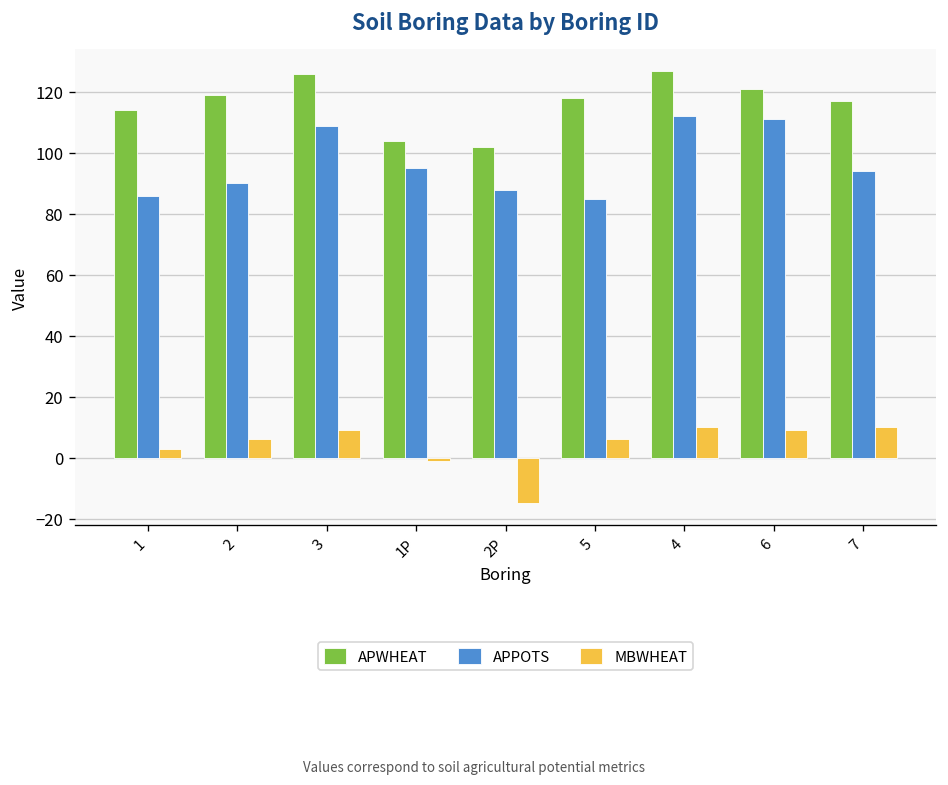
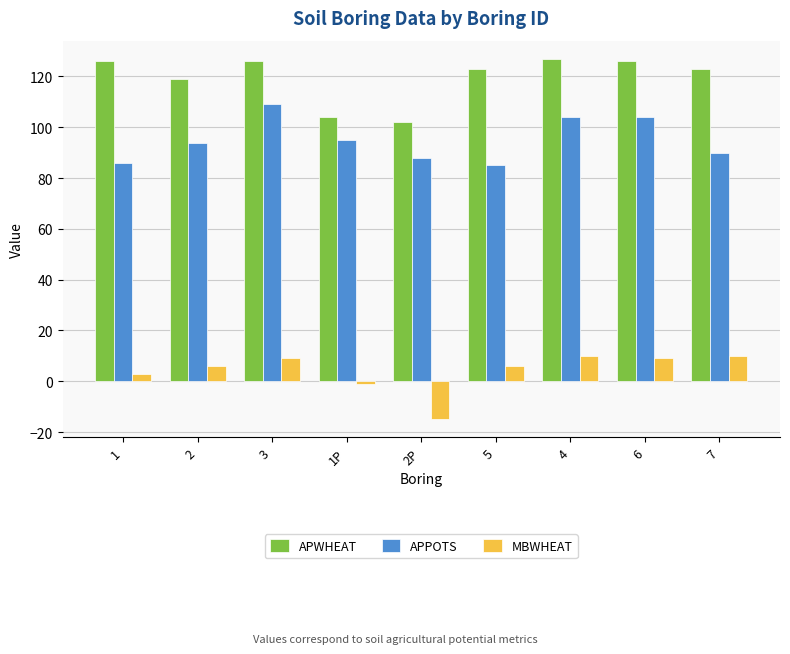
  {
    "APWHEAT": {
-     "1": 114,
+     "1": 126,
      "2": 119,
      "3": 126,
      "1P": 104,
      "2P": 102,
-     "5": 118,
+     "5": 123,
      "4": 127,
-     "6": 121,
-     "7": 117
+     "6": 126,
+     "7": 123
    },
    "APPOTS": {
      "1": 86,
-     "2": 90,
+     "2": 94,
      "3": 109,
      "1P": 95,
      "2P": 88,
      "5": 85,
-     "4": 112,
-     "6": 111,
-     "7": 94
+     "4": 104,
+     "6": 104,
+     "7": 90
    },
    "MBWHEAT": {
      "1": 3,
      "2": 6,
      "3": 9,
      "1P": -1,
      "2P": -15,
      "5": 6,
      "4": 10,
      "6": 9,
      "7": 10
    }
  }
